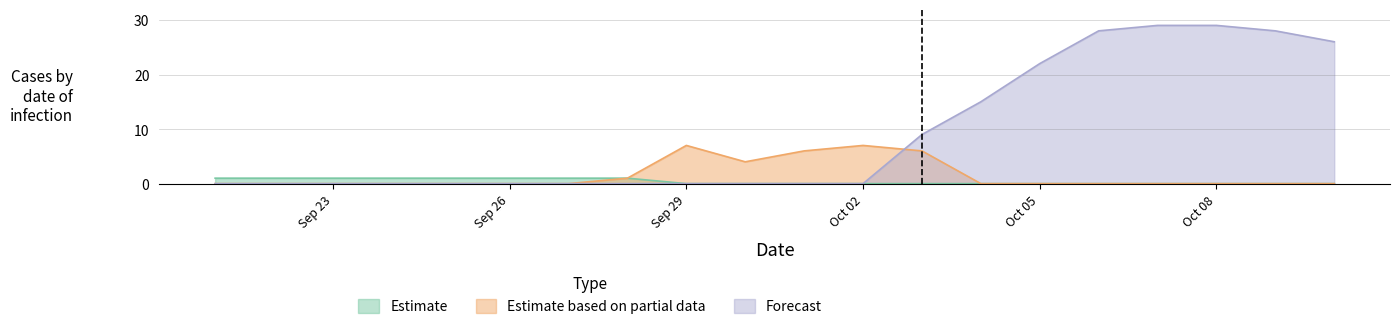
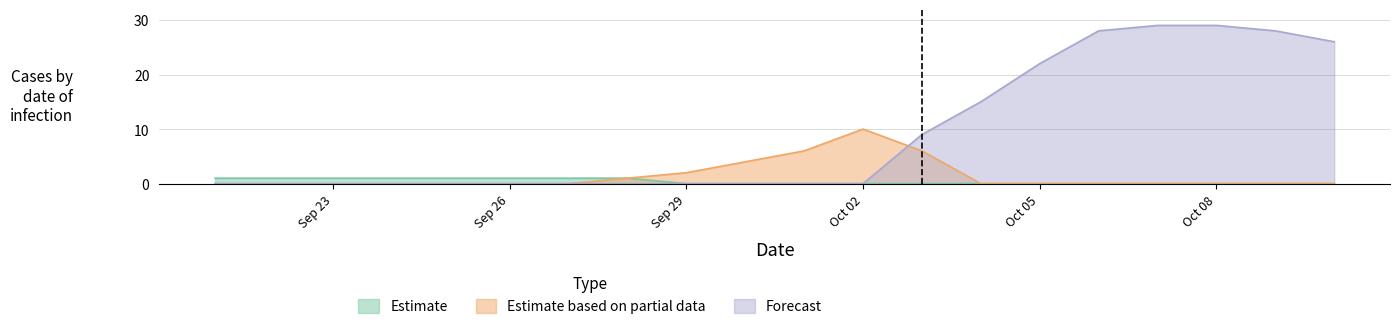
  {
    "Estimate based on partial data": {
-     "Sep 29": 7,
-     "Oct 02": 7
+     "Sep 29": 2,
+     "Oct 02": 10
    }
  }
